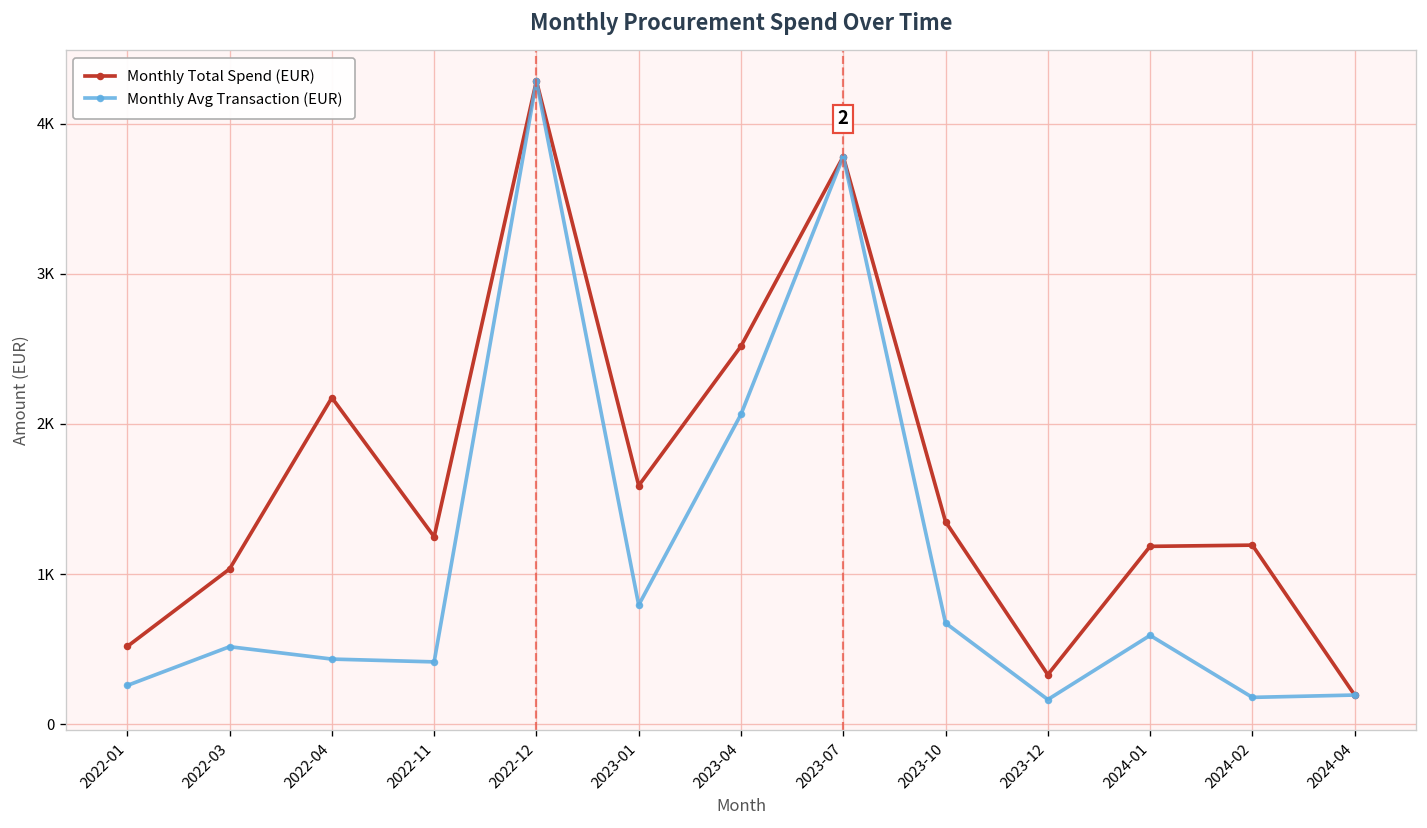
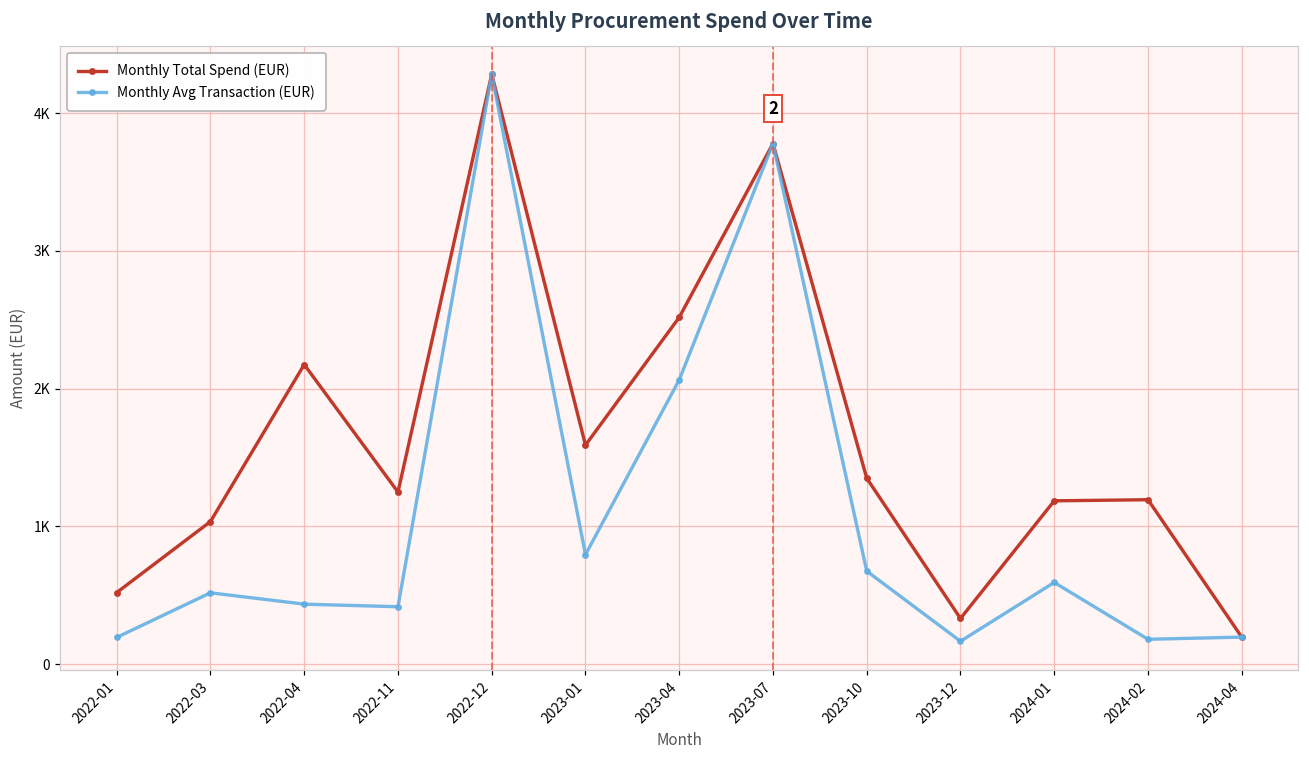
  {
    "Monthly Total Spend (EUR)": {
      "2022-01": 520,
      "2022-03": 1030,
      "2022-04": 2180,
      "2022-11": 1250,
      "2023-01": 1590,
      "2023-04": 2520,
      "2023-10": 1350,
      "2023-12": 330,
      "2024-01": 1190,
      "2024-02": 1190
    },
    "Monthly Avg Transaction (EUR)": {
-     "2022-01": 260,
+     "2022-01": 190,
      "2022-03": 520,
      "2022-04": 440,
      "2022-11": 420,
      "2023-01": 800,
      "2023-04": 2060,
      "2023-10": 670,
      "2023-12": 170,
      "2024-01": 590,
      "2024-02": 180
    }
  }
